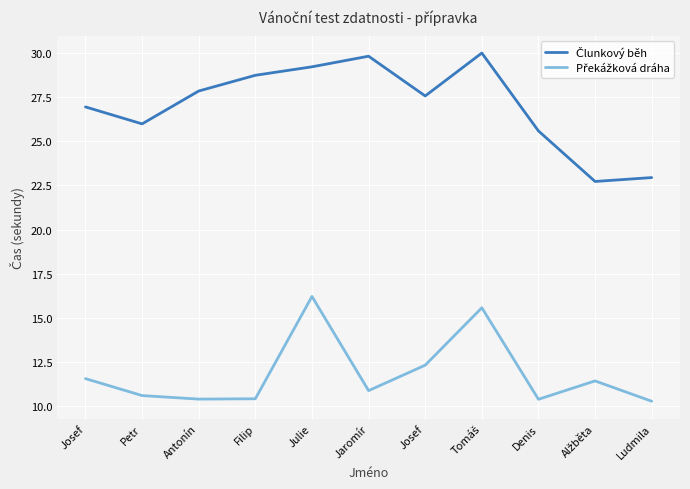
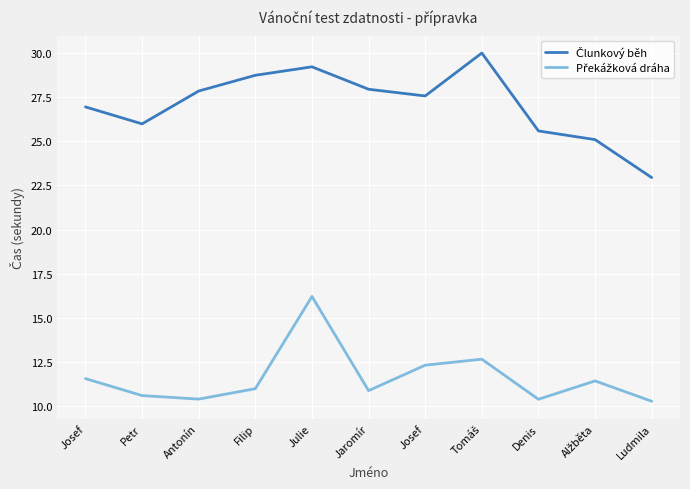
  {
    "Člunkový běh": {
      "Petr": 26.0,
      "Antonín": 27.8,
      "Filip": 28.7,
      "Julie": 29.2,
-     "Jaromír": 29.8,
+     "Jaromír": 27.9,
      "Tomáš": 30.0,
      "Denis": 25.6,
-     "Alžběta": 22.7,
+     "Alžběta": 25.1,
      "Ludmila": 22.9
    },
    "Překážková dráha": {
      "Petr": 10.6,
      "Antonín": 10.4,
-     "Filip": 10.4,
+     "Filip": 11.0,
      "Julie": 16.2,
      "Jaromír": 10.9,
-     "Tomáš": 15.6,
+     "Tomáš": 12.7,
      "Denis": 10.4,
      "Alžběta": 11.4,
      "Ludmila": 10.3
    }
  }
